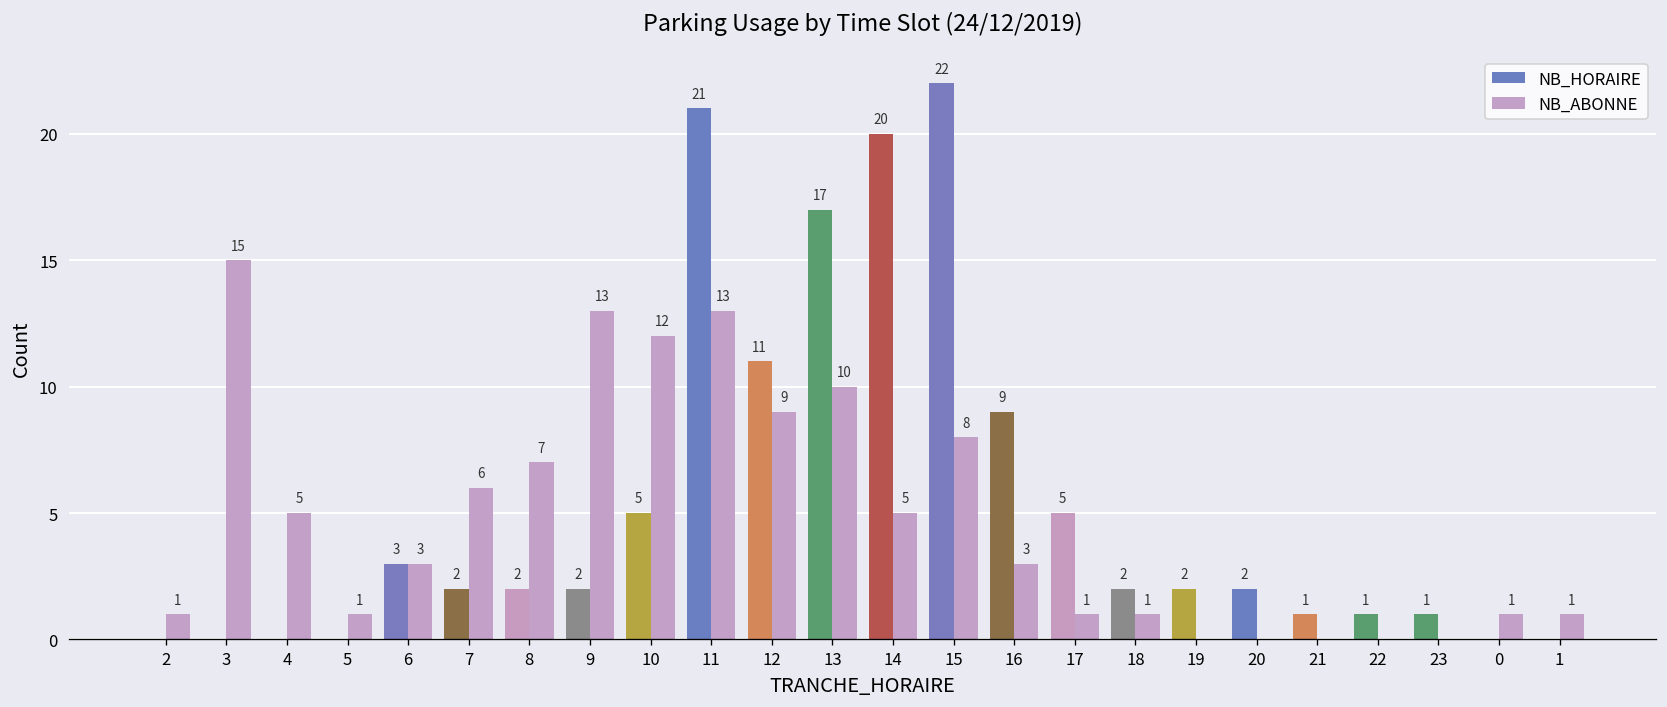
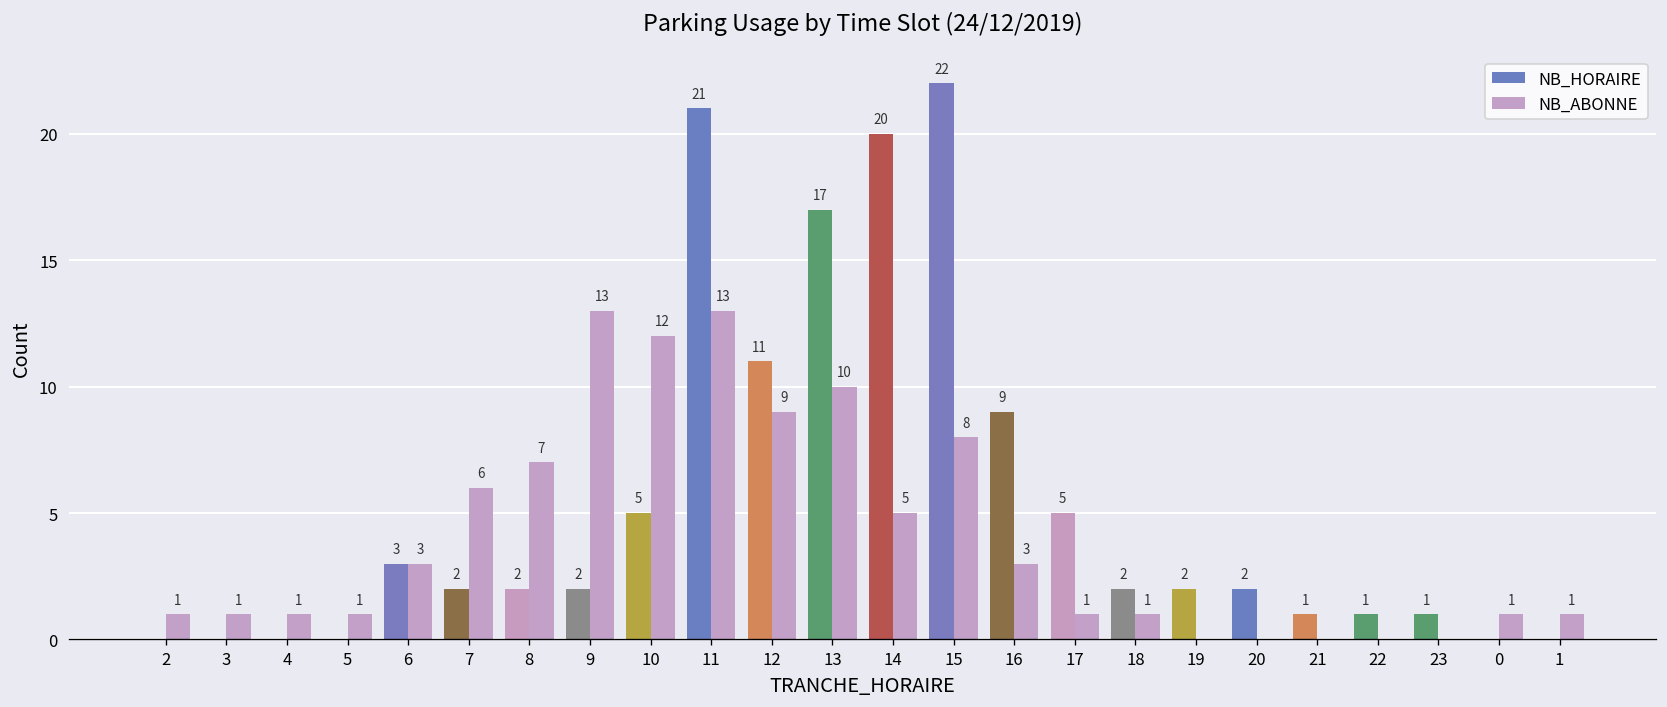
  {
    "NB_HORAIRE": {
      "6": 3,
      "7": 2,
      "8": 2,
      "9": 2,
      "10": 5,
      "11": 21,
      "12": 11,
      "13": 17,
      "14": 20,
      "15": 22,
      "16": 9,
      "17": 5,
      "18": 2,
      "19": 2,
      "20": 2,
      "21": 1,
      "22": 1,
      "23": 1
    },
    "NB_ABONNE": {
      "2": 1,
-     "3": 15,
-     "4": 5,
+     "3": 1,
+     "4": 1,
      "5": 1,
      "6": 3,
      "7": 6,
      "8": 7,
      "9": 13,
      "10": 12,
      "11": 13,
      "12": 9,
      "13": 10,
      "14": 5,
      "15": 8,
      "16": 3,
      "17": 1,
      "18": 1,
      "0": 1,
      "1": 1
    }
  }
